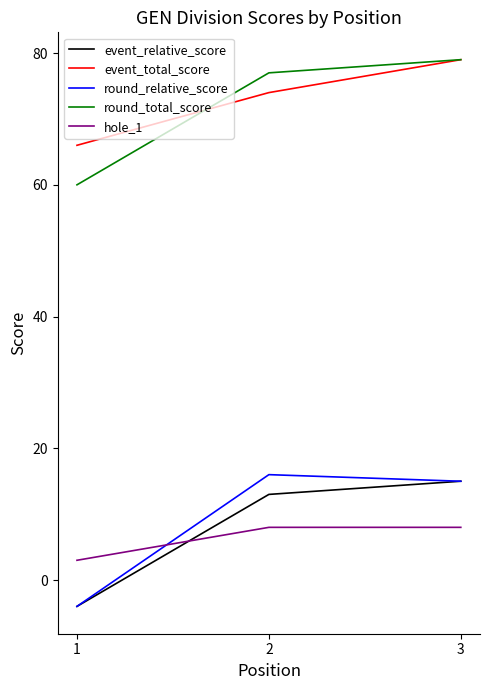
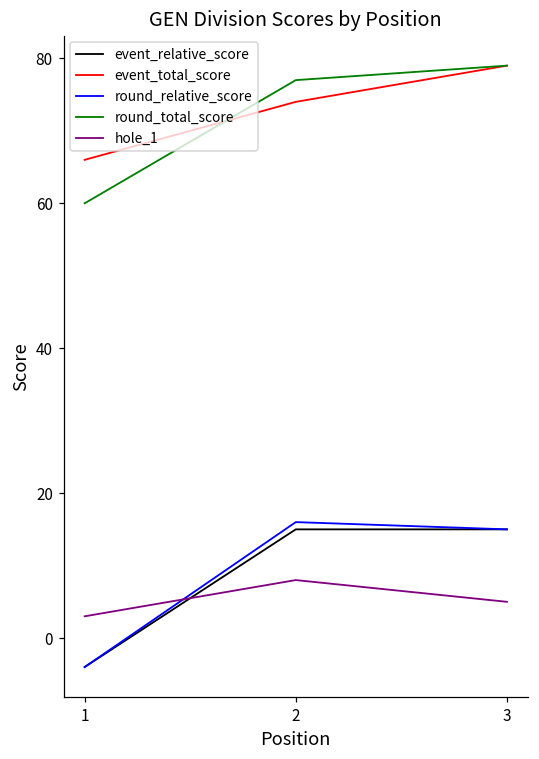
  {
    "event_relative_score": {
-     "2": 13
+     "2": 15
    },
    "event_total_score": {
      "1": 66,
      "2": 74
    },
    "round_relative_score": {
      "2": 16
    },
    "round_total_score": {
      "1": 60,
      "2": 77
    },
    "hole_1": {
      "1": 3,
      "2": 8,
-     "3": 8
+     "3": 5
    }
  }
